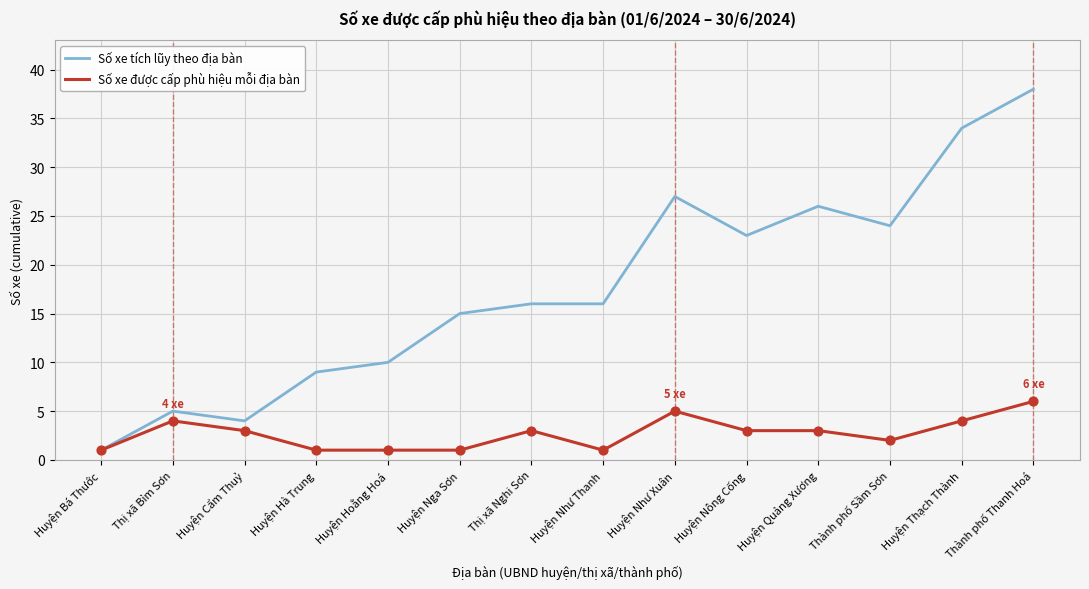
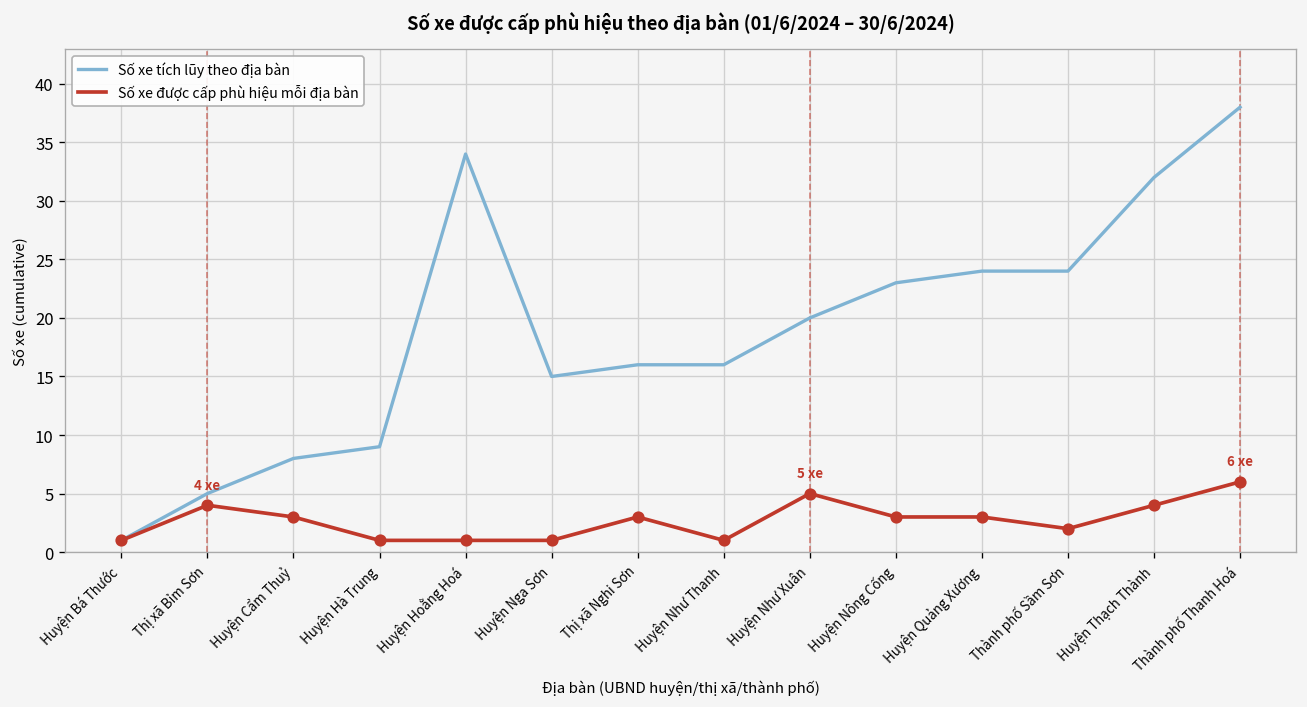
  {
    "Số xe tích lũy theo địa bàn": {
-     "Huyện Cẩm Thuỷ": 4,
+     "Huyện Cẩm Thuỷ": 8,
      "Huyện Hà Trung": 9,
-     "Huyện Hoằng Hoá": 10,
+     "Huyện Hoằng Hoá": 34,
      "Huyện Nga Sơn": 15,
      "Thị xã Nghi Sơn": 16,
      "Huyện Như Thanh": 16,
-     "Huyện Như Xuân": 27,
+     "Huyện Như Xuân": 20,
      "Huyện Nông Cống": 23,
-     "Huyện Quảng Xương": 26,
+     "Huyện Quảng Xương": 24,
      "Thành phố Sầm Sơn": 24,
-     "Huyện Thạch Thành": 34,
+     "Huyện Thạch Thành": 32,
      "Thành phố Thanh Hoá": 38
    },
    "Số xe được cấp phù hiệu mỗi địa bàn": {
      "Huyện Như Xuân": 5,
      "Thành phố Thanh Hoá": 6
    }
  }
